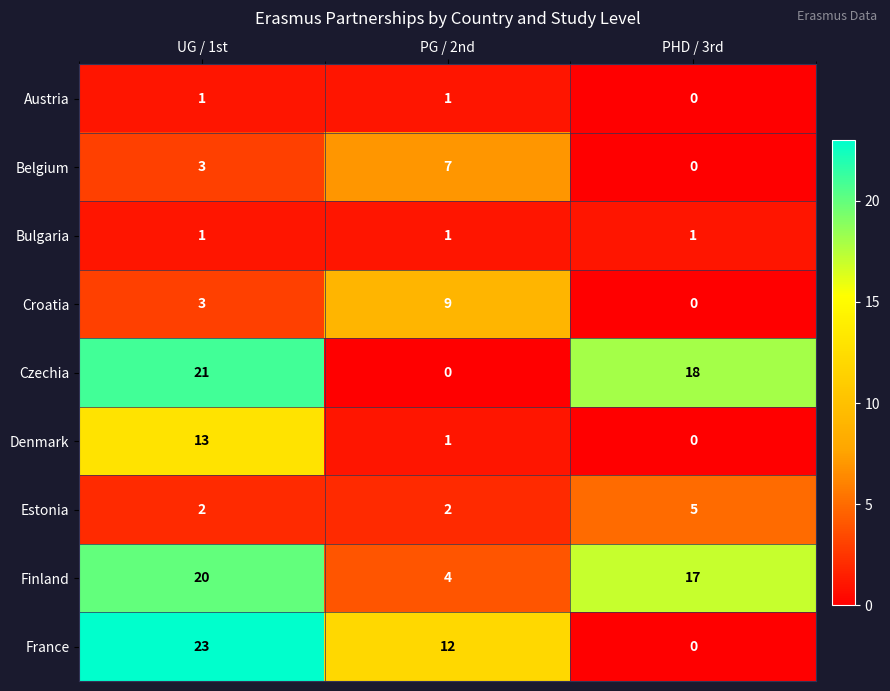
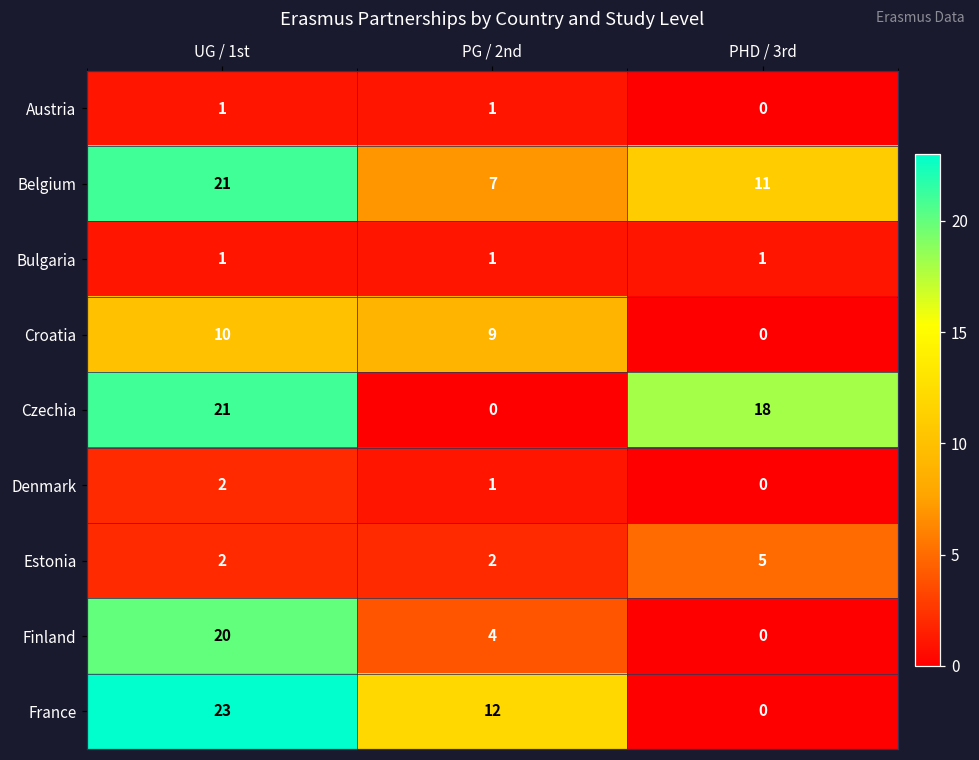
  {
    "Austria": {
      "UG / 1st": 1,
      "PG / 2nd": 1,
      "PHD / 3rd": 0
    },
    "Belgium": {
-     "UG / 1st": 3,
+     "UG / 1st": 21,
      "PG / 2nd": 7,
-     "PHD / 3rd": 0
+     "PHD / 3rd": 11
    },
    "Bulgaria": {
      "UG / 1st": 1,
      "PG / 2nd": 1,
      "PHD / 3rd": 1
    },
    "Croatia": {
-     "UG / 1st": 3,
+     "UG / 1st": 10,
      "PG / 2nd": 9,
      "PHD / 3rd": 0
    },
    "Czechia": {
      "UG / 1st": 21,
      "PG / 2nd": 0,
      "PHD / 3rd": 18
    },
    "Denmark": {
-     "UG / 1st": 13,
+     "UG / 1st": 2,
      "PG / 2nd": 1,
      "PHD / 3rd": 0
    },
    "Estonia": {
      "UG / 1st": 2,
      "PG / 2nd": 2,
      "PHD / 3rd": 5
    },
    "Finland": {
      "UG / 1st": 20,
      "PG / 2nd": 4,
-     "PHD / 3rd": 17
+     "PHD / 3rd": 0
    },
    "France": {
      "UG / 1st": 23,
      "PG / 2nd": 12,
      "PHD / 3rd": 0
    }
  }
